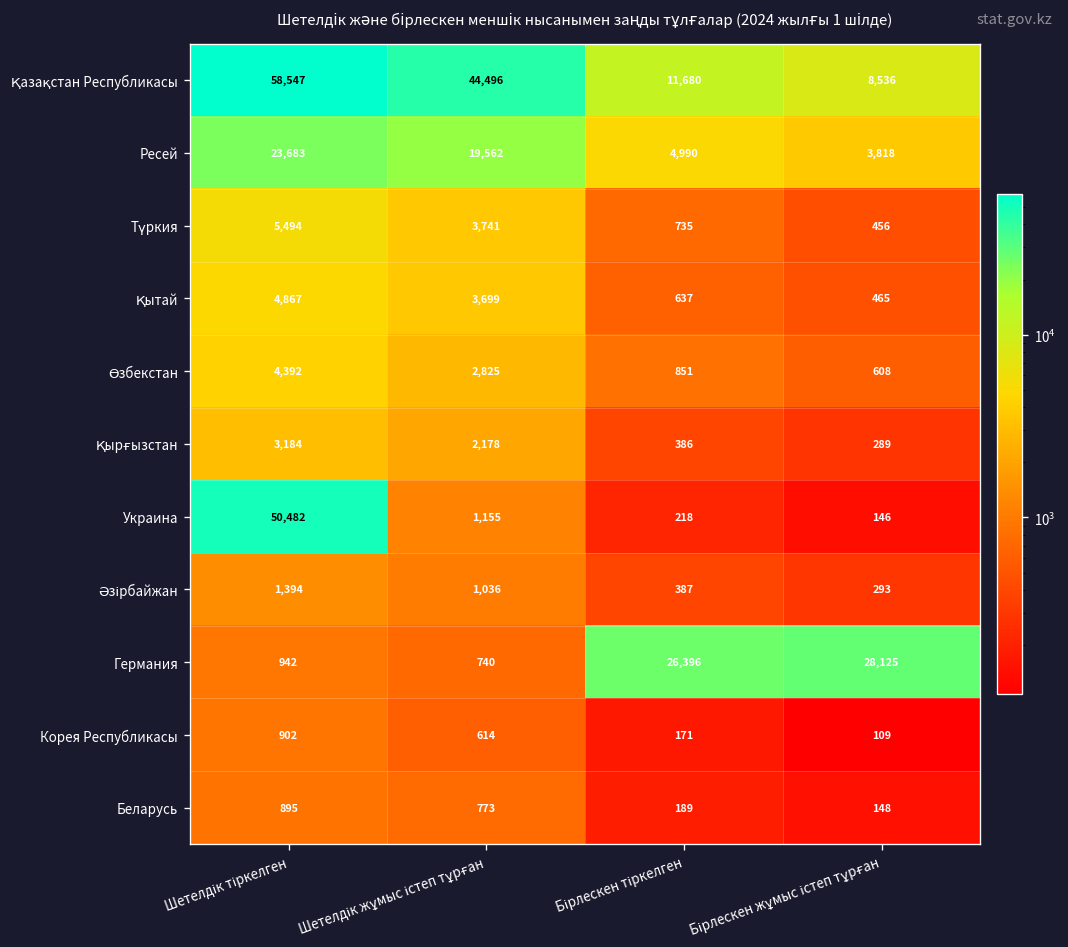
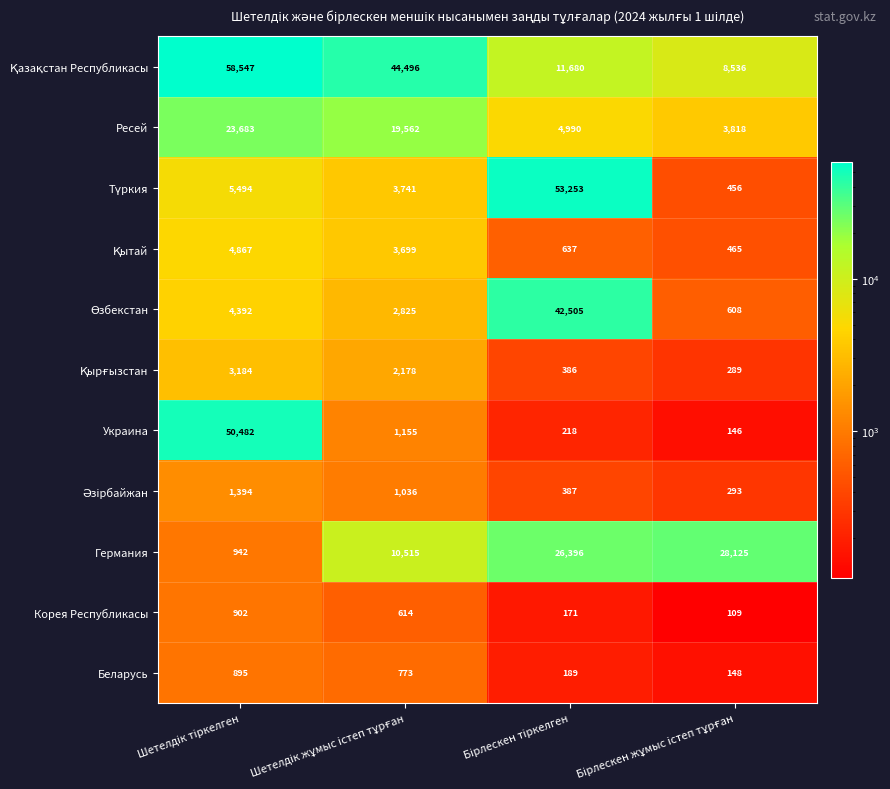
  {
    "Қазақстан Республикасы": {
      "Шетелдік тіркелген": "58,547",
      "Шетелдік жұмыс істеп тұрған": "44,496",
      "Бірлескен тіркелген": "11,680",
      "Бірлескен жұмыс істеп тұрған": "8,536"
    },
    "Ресей": {
      "Шетелдік тіркелген": "23,683",
      "Шетелдік жұмыс істеп тұрған": "19,562",
      "Бірлескен тіркелген": "4,990",
      "Бірлескен жұмыс істеп тұрған": "3,818"
    },
    "Түркия": {
      "Шетелдік тіркелген": "5,494",
      "Шетелдік жұмыс істеп тұрған": "3,741",
-     "Бірлескен тіркелген": "735",
+     "Бірлескен тіркелген": "53,253",
      "Бірлескен жұмыс істеп тұрған": "456"
    },
    "Қытай": {
      "Шетелдік тіркелген": "4,867",
      "Шетелдік жұмыс істеп тұрған": "3,699",
      "Бірлескен тіркелген": "637",
      "Бірлескен жұмыс істеп тұрған": "465"
    },
    "Өзбекстан": {
      "Шетелдік тіркелген": "4,392",
      "Шетелдік жұмыс істеп тұрған": "2,825",
-     "Бірлескен тіркелген": "851",
+     "Бірлескен тіркелген": "42,505",
      "Бірлескен жұмыс істеп тұрған": "608"
    },
    "Қырғызстан": {
      "Шетелдік тіркелген": "3,184",
      "Шетелдік жұмыс істеп тұрған": "2,178",
      "Бірлескен тіркелген": "386",
      "Бірлескен жұмыс істеп тұрған": "289"
    },
    "Украина": {
      "Шетелдік тіркелген": "50,482",
      "Шетелдік жұмыс істеп тұрған": "1,155",
      "Бірлескен тіркелген": "218",
      "Бірлескен жұмыс істеп тұрған": "146"
    },
    "Әзірбайжан": {
      "Шетелдік тіркелген": "1,394",
      "Шетелдік жұмыс істеп тұрған": "1,036",
      "Бірлескен тіркелген": "387",
      "Бірлескен жұмыс істеп тұрған": "293"
    },
    "Германия": {
      "Шетелдік тіркелген": "942",
-     "Шетелдік жұмыс істеп тұрған": "740",
+     "Шетелдік жұмыс істеп тұрған": "10,515",
      "Бірлескен тіркелген": "26,396",
      "Бірлескен жұмыс істеп тұрған": "28,125"
    },
    "Корея Республикасы": {
      "Шетелдік тіркелген": "902",
      "Шетелдік жұмыс істеп тұрған": "614",
      "Бірлескен тіркелген": "171",
      "Бірлескен жұмыс істеп тұрған": "109"
    },
    "Беларусь": {
      "Шетелдік тіркелген": "895",
      "Шетелдік жұмыс істеп тұрған": "773",
      "Бірлескен тіркелген": "189",
      "Бірлескен жұмыс істеп тұрған": "148"
    }
  }
